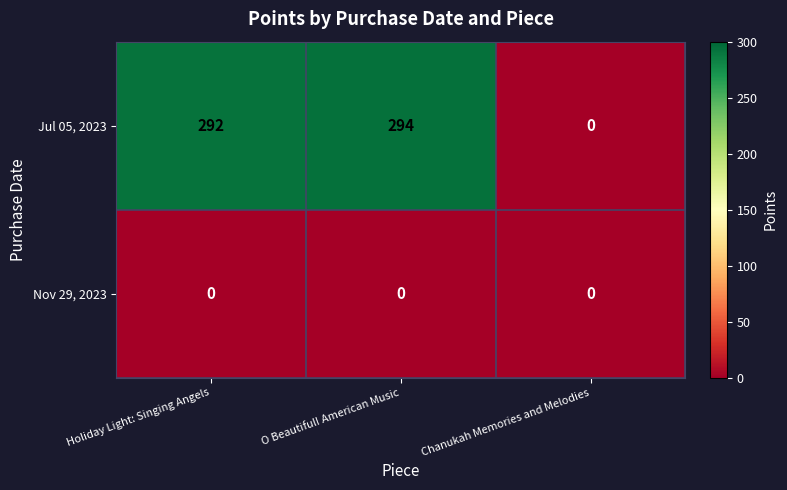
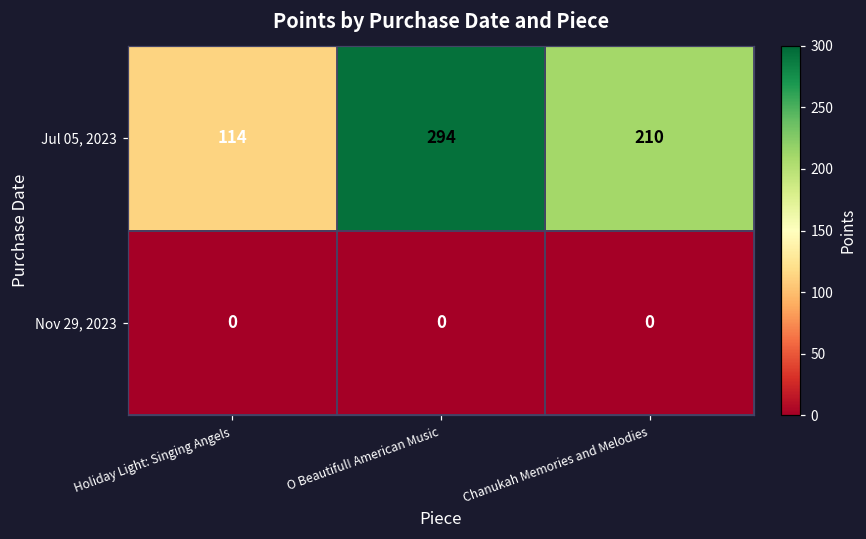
  {
    "Jul 05, 2023": {
-     "Holiday Light: Singing Angels": 292,
+     "Holiday Light: Singing Angels": 114,
      "O Beautiful! American Music": 294,
-     "Chanukah Memories and Melodies": 0
+     "Chanukah Memories and Melodies": 210
    },
    "Nov 29, 2023": {
      "Holiday Light: Singing Angels": 0,
      "O Beautiful! American Music": 0,
      "Chanukah Memories and Melodies": 0
    }
  }
